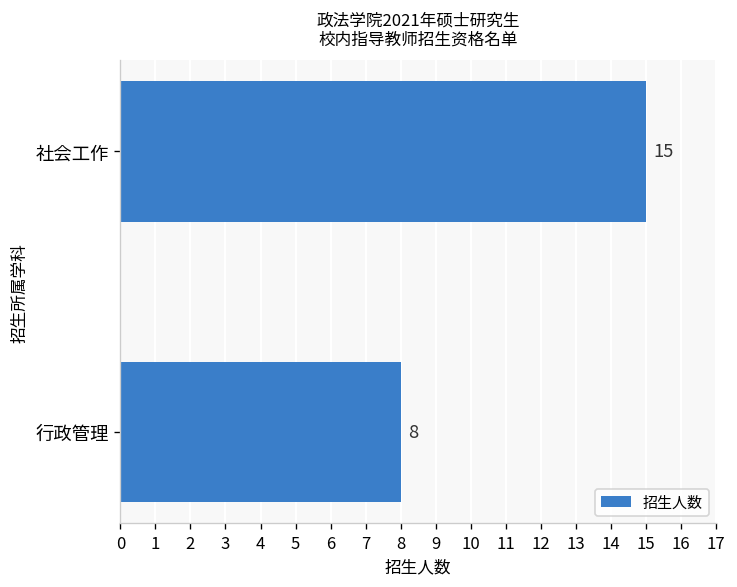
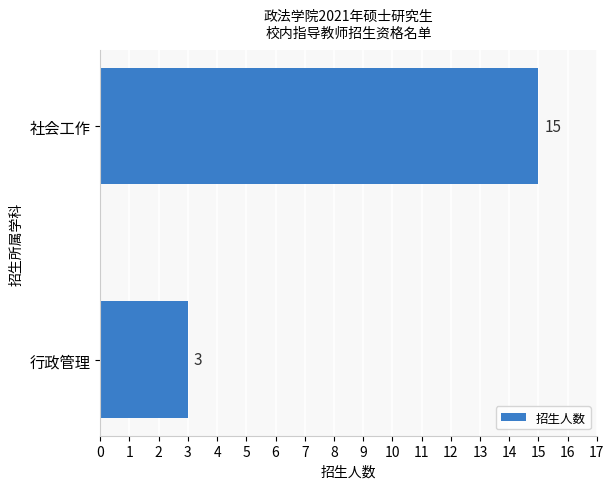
  {
    "社会工作": 15,
-   "行政管理": 8
+   "行政管理": 3
  }
